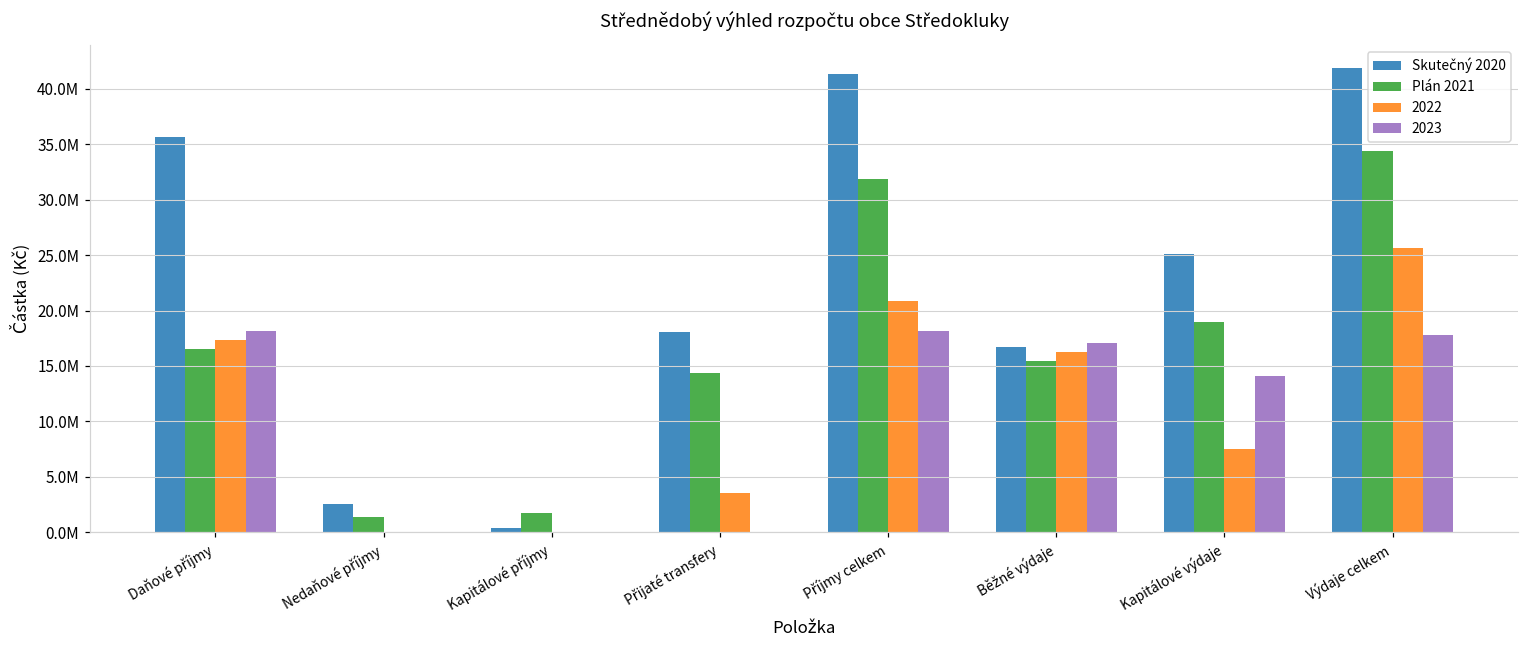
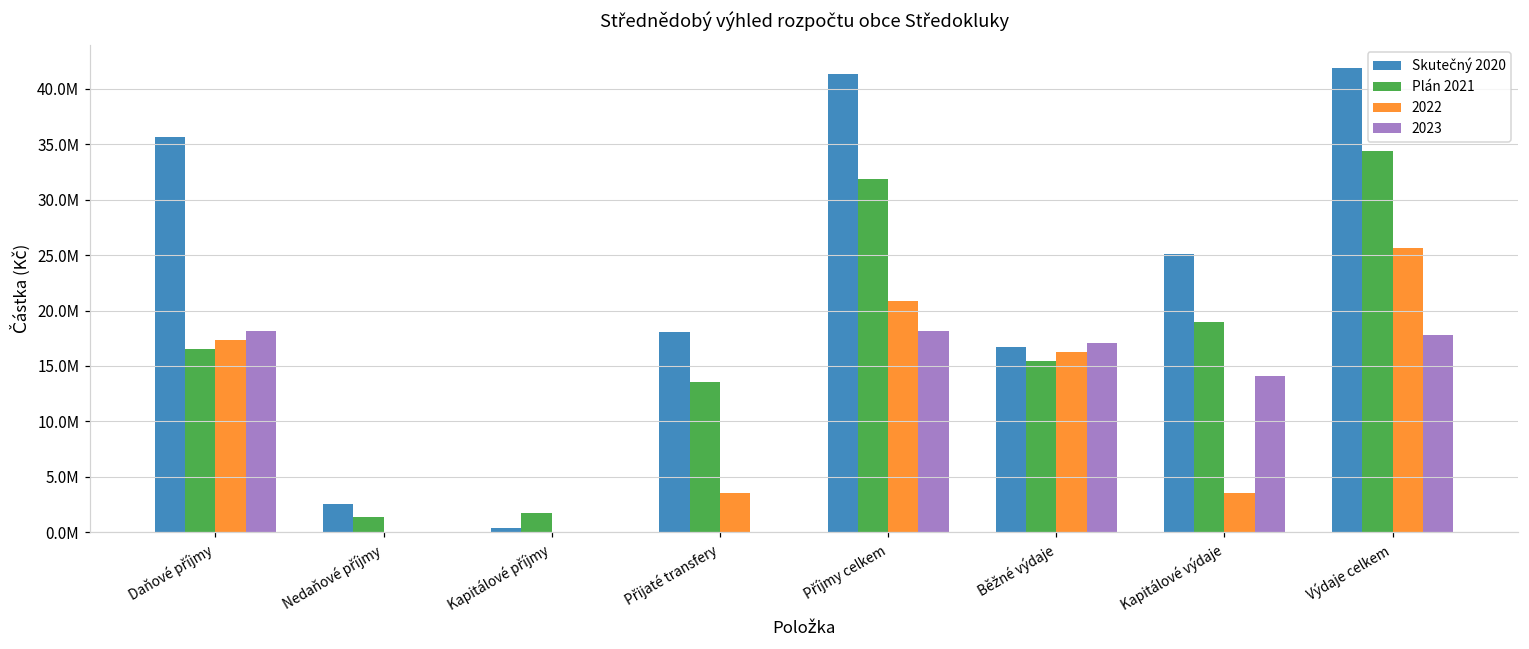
  {
    "Skutečný 2020": {
      "Daňové příjmy": 35600000,
      "Nedaňové příjmy": 2500000,
      "Kapitálové příjmy": 400000,
      "Přijaté transfery": 18100000,
      "Příjmy celkem": 41300000,
      "Běžné výdaje": 16700000,
      "Kapitálové výdaje": 25100000,
      "Výdaje celkem": 41800000
    },
    "Plán 2021": {
      "Daňové příjmy": 16500000,
      "Nedaňové příjmy": 1400000,
      "Kapitálové příjmy": 1700000,
-     "Přijaté transfery": 14300000,
+     "Přijaté transfery": 13500000,
      "Příjmy celkem": 31800000,
      "Běžné výdaje": 15500000,
      "Kapitálové výdaje": 19000000,
      "Výdaje celkem": 34400000
    },
    "2022": {
      "Daňové příjmy": 17300000,
      "Nedaňové příjmy": 0,
      "Kapitálové příjmy": 0,
      "Přijaté transfery": 3500000,
      "Příjmy celkem": 20800000,
      "Běžné výdaje": 16200000,
-     "Kapitálové výdaje": 7500000,
+     "Kapitálové výdaje": 3500000,
      "Výdaje celkem": 25700000
    },
    "2023": {
      "Daňové příjmy": 18200000,
      "Nedaňové příjmy": 0,
      "Kapitálové příjmy": 0,
      "Přijaté transfery": 0,
      "Příjmy celkem": 18200000,
      "Běžné výdaje": 17100000,
      "Kapitálové výdaje": 14100000,
      "Výdaje celkem": 17800000
    }
  }
